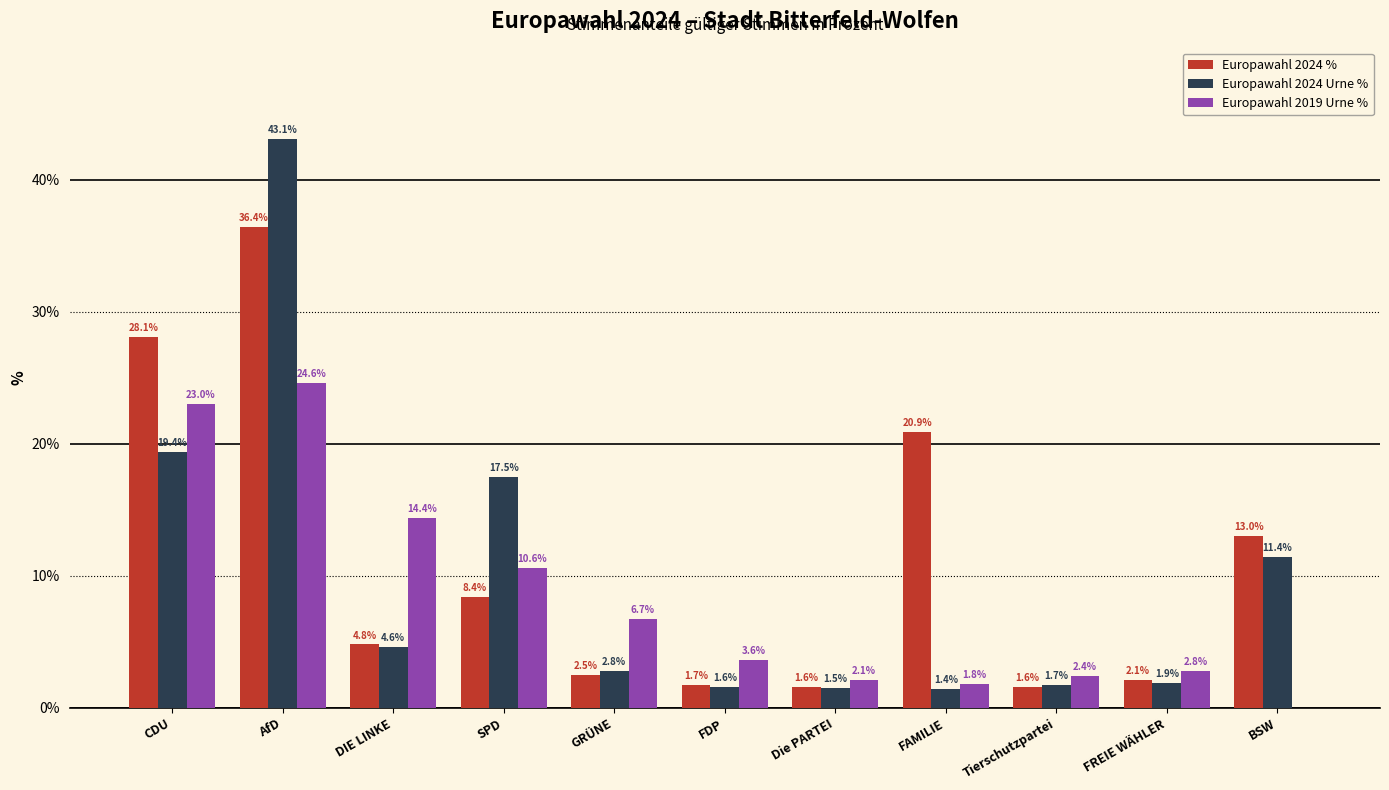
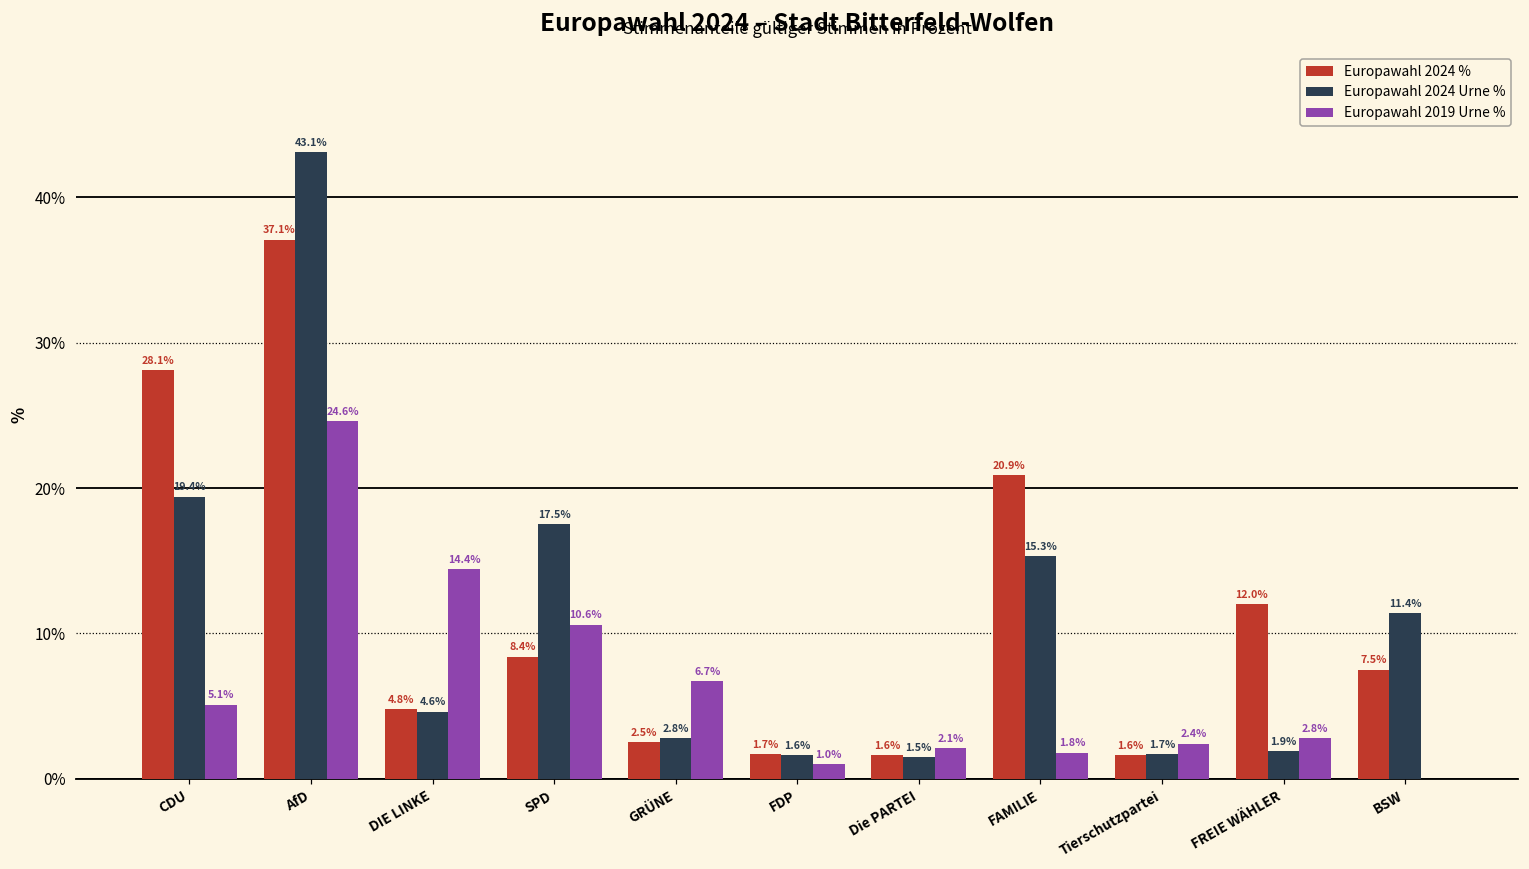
  {
    "Europawahl 2024 %": {
      "CDU": "28.1%",
-     "AfD": "36.4%",
+     "AfD": "37.1%",
      "DIE LINKE": "4.8%",
      "SPD": "8.4%",
      "GRÜNE": "2.5%",
      "FDP": "1.7%",
      "Die PARTEI": "1.6%",
      "FAMILIE": "20.9%",
      "Tierschutzpartei": "1.6%",
-     "FREIE WÄHLER": "2.1%",
-     "BSW": "13.0%"
+     "FREIE WÄHLER": "12.0%",
+     "BSW": "7.5%"
    },
    "Europawahl 2024 Urne %": {
      "CDU": "19.4%",
      "AfD": "43.1%",
      "DIE LINKE": "4.6%",
      "SPD": "17.5%",
      "GRÜNE": "2.8%",
      "FDP": "1.6%",
      "Die PARTEI": "1.5%",
-     "FAMILIE": "1.4%",
+     "FAMILIE": "15.3%",
      "Tierschutzpartei": "1.7%",
      "FREIE WÄHLER": "1.9%",
      "BSW": "11.4%"
    },
    "Europawahl 2019 Urne %": {
-     "CDU": "23.0%",
+     "CDU": "5.1%",
      "AfD": "24.6%",
      "DIE LINKE": "14.4%",
      "SPD": "10.6%",
      "GRÜNE": "6.7%",
-     "FDP": "3.6%",
+     "FDP": "1.0%",
      "Die PARTEI": "2.1%",
      "FAMILIE": "1.8%",
      "Tierschutzpartei": "2.4%",
      "FREIE WÄHLER": "2.8%"
    }
  }
